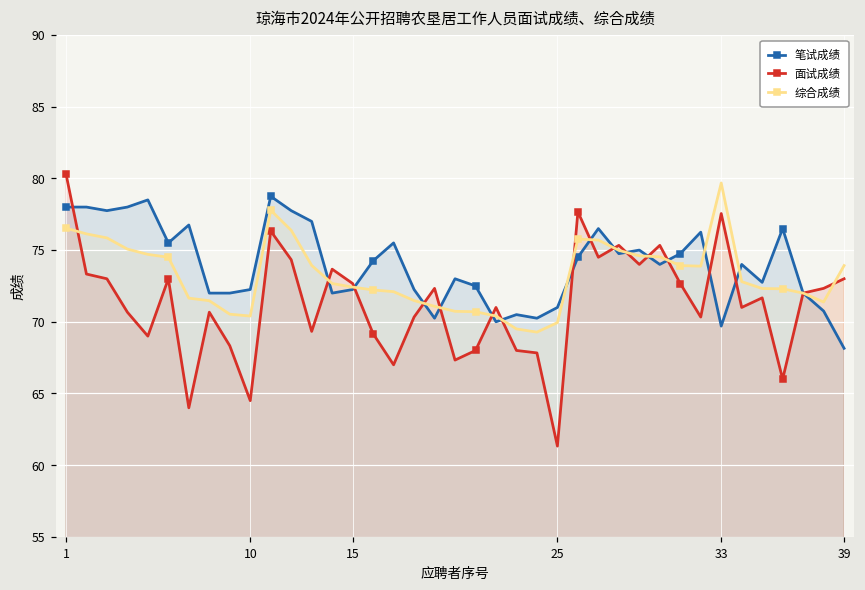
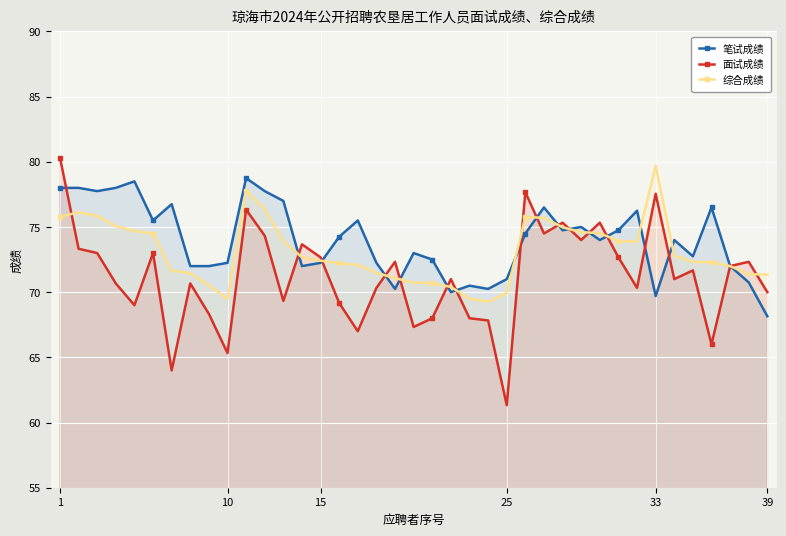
  {
    "笔试成绩": {
      "1": 78.0,
      "10": 72.3,
      "25": 71.0,
      "33": 69.7,
      "39": 68.2
    },
    "面试成绩": {
      "1": 80.3,
-     "10": 64.5,
+     "10": 65.3,
      "15": 72.7,
      "25": 61.3,
      "33": 77.6,
-     "39": 73
+     "39": 70
    },
    "综合成绩": {
-     "1": 76.5,
-     "10": 70.4,
+     "1": 75.8,
+     "10": 69.5,
      "25": 69.9,
      "33": 79.7,
-     "39": 73.9
+     "39": 71.4
    }
  }
